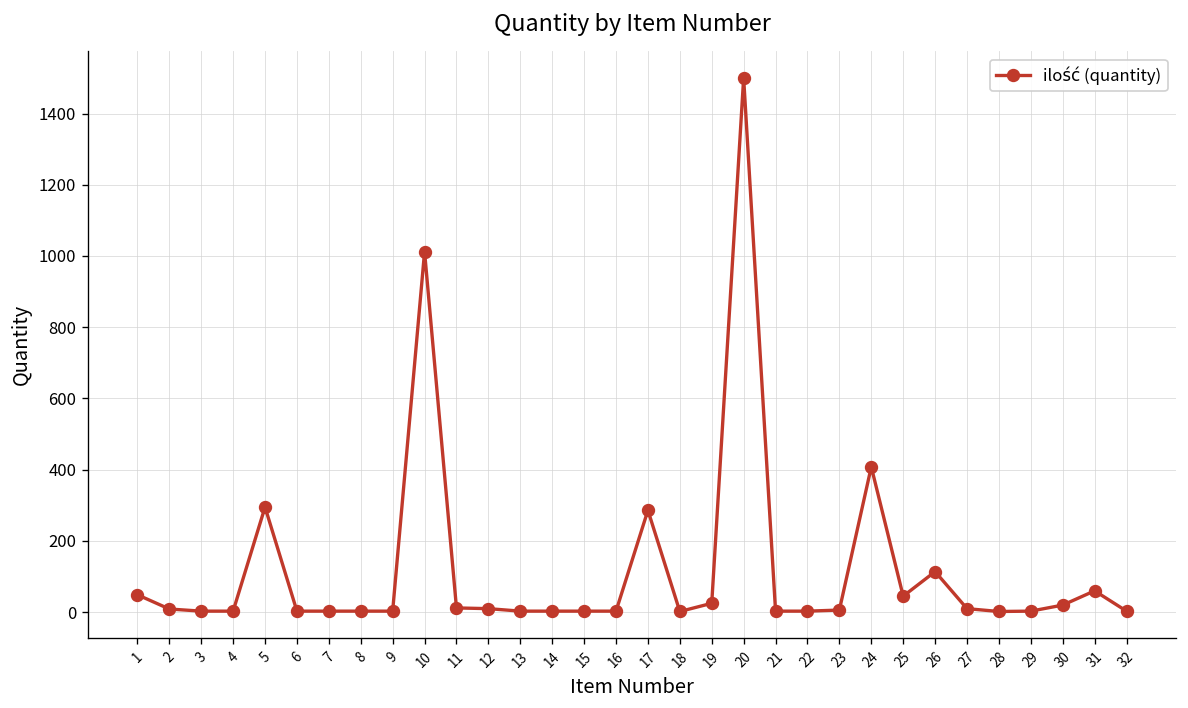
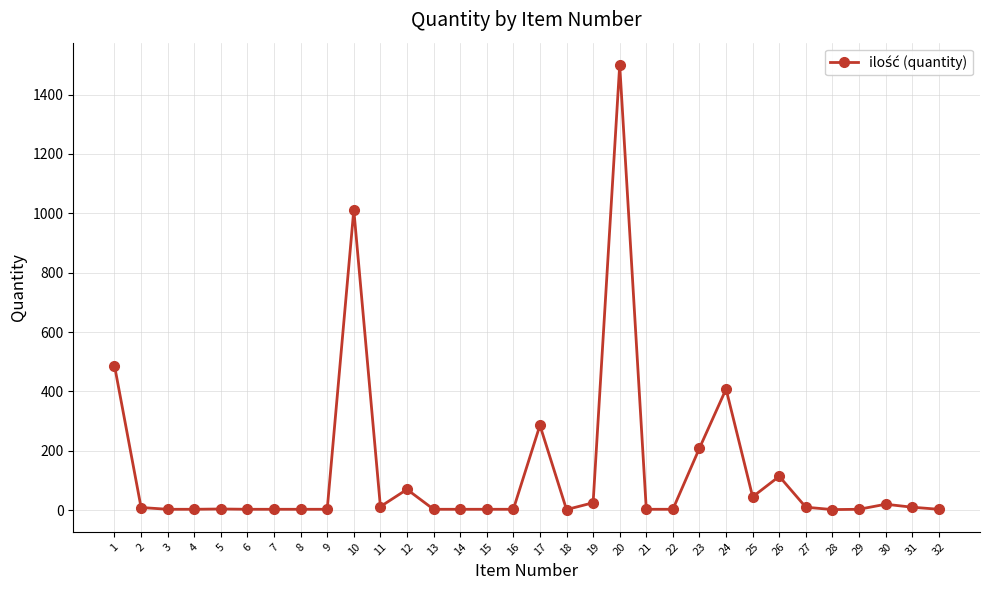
  {
-   "1": 50,
+   "1": 490,
    "2": 10,
    "3": 0,
    "4": 0,
-   "5": 300,
+   "5": 0,
    "6": 0,
    "7": 0,
    "8": 0,
    "9": 0,
    "10": 1010,
    "11": 10,
-   "12": 10,
+   "12": 70,
    "13": 0,
    "14": 0,
    "15": 0,
    "16": 0,
    "17": 290,
    "18": 0,
    "19": 30,
    "20": 1500,
    "21": 0,
    "22": 0,
-   "23": 10,
+   "23": 210,
    "24": 410,
    "25": 50,
    "26": 110,
    "27": 10,
    "28": 0,
    "29": 0,
    "30": 20,
-   "31": 60,
+   "31": 10,
    "32": 0
  }
